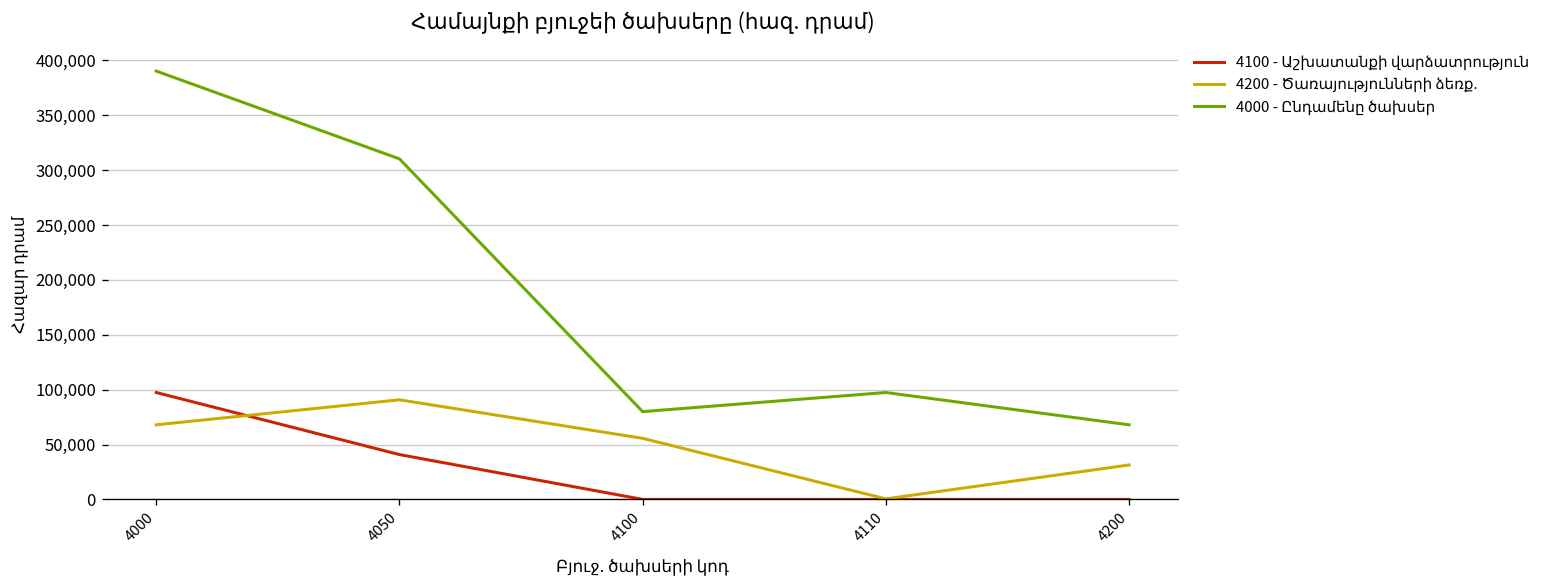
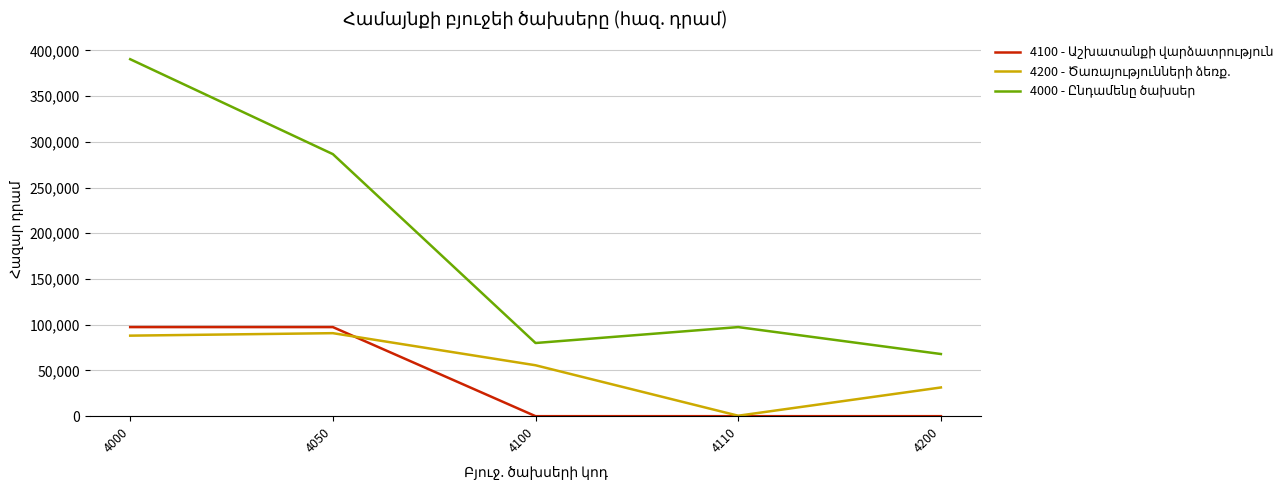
  {
    "4100 - Աշխատանքի վարձատրություն": {
      "4000": "100,000",
-     "4050": "40,000",
+     "4050": "100,000",
      "4100": "0",
      "4200": "0"
    },
    "4200 - Ծառայությունների ձեռք.": {
-     "4000": "70,000",
+     "4000": "90,000",
      "4050": "90,000",
      "4100": "60,000",
      "4200": "30,000"
    },
    "4000 - Ընդամենը ծախսեր": {
      "4000": "390,000",
-     "4050": "310,000",
+     "4050": "290,000",
      "4100": "80,000",
      "4110": "100,000",
      "4200": "70,000"
    }
  }
